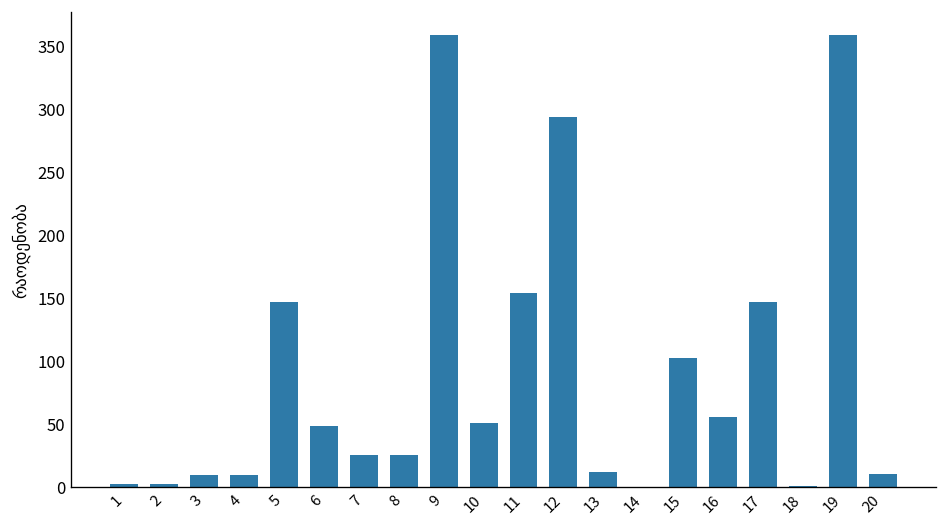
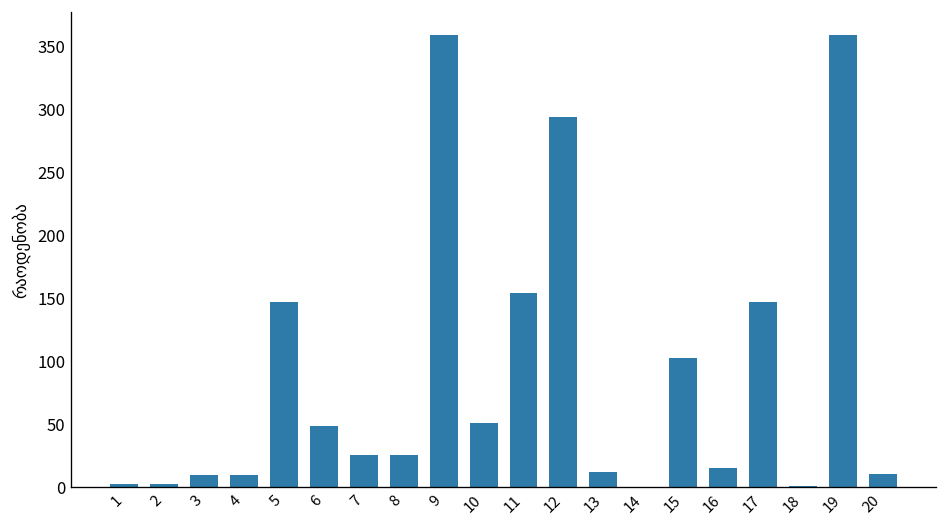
  {
    "1": 3,
    "2": 3,
    "3": 9,
    "4": 9,
    "5": 147,
    "6": 49,
    "7": 26,
    "8": 26,
    "9": 359,
    "10": 51,
    "11": 154,
    "12": 294,
    "13": 12,
    "15": 103,
-   "16": 56,
+   "16": 15,
    "17": 147,
    "19": 359,
    "20": 10
  }
